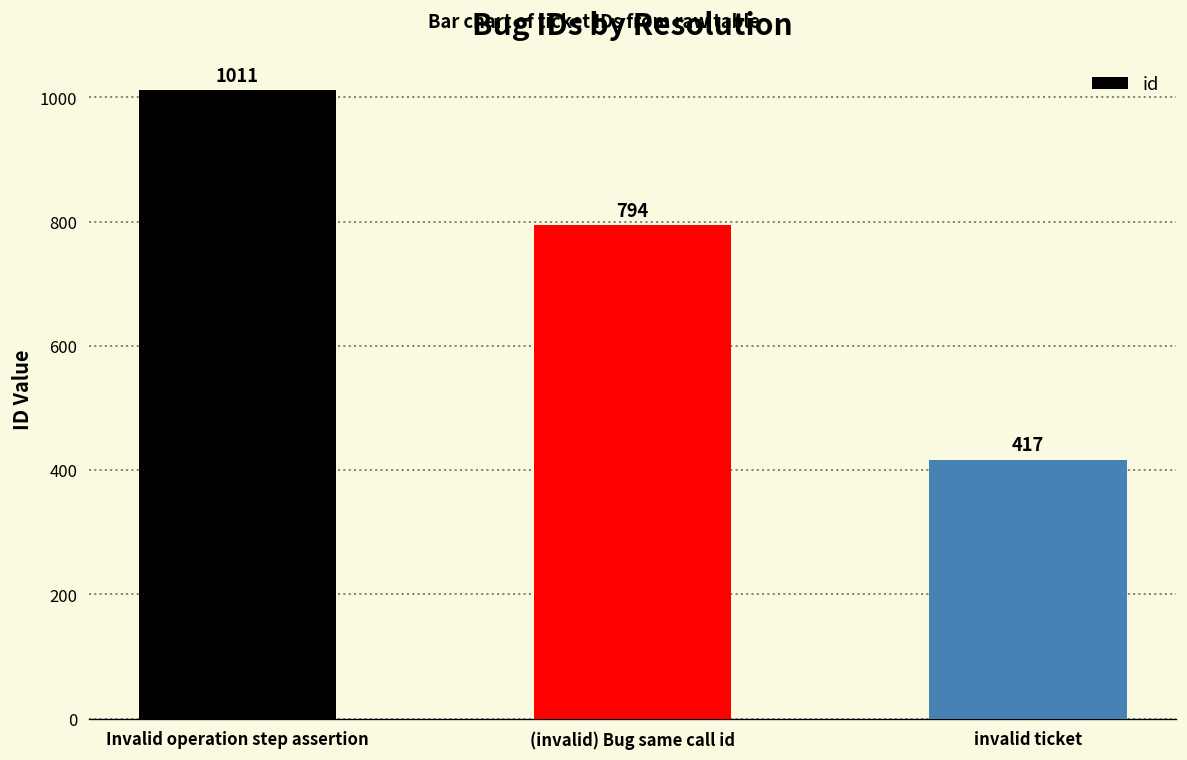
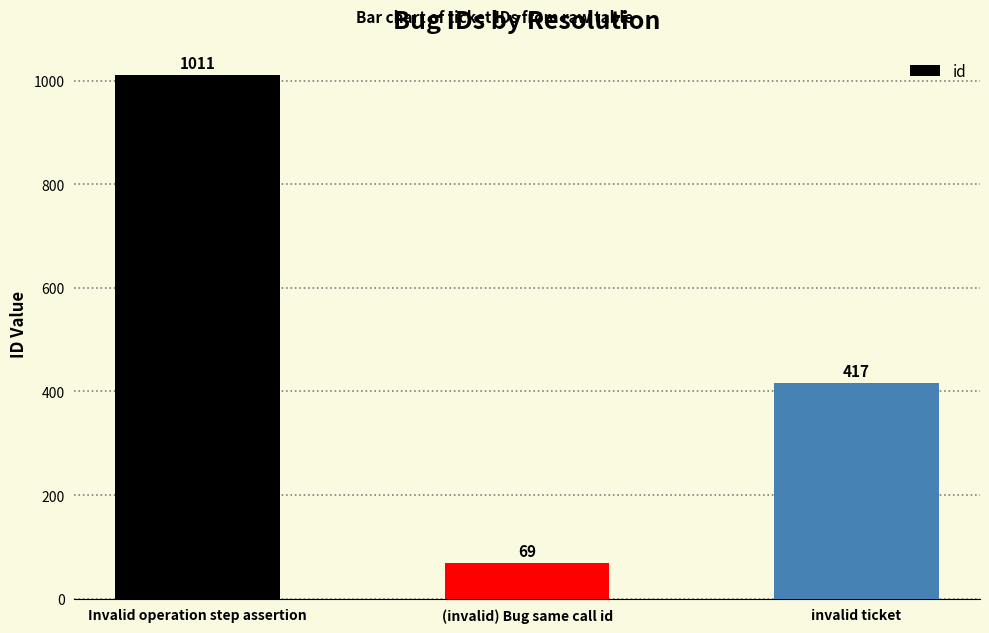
  {
    "Invalid operation step assertion": 1011,
-   "(invalid) Bug same call id": 794,
+   "(invalid) Bug same call id": 69,
    "invalid ticket": 417
  }
